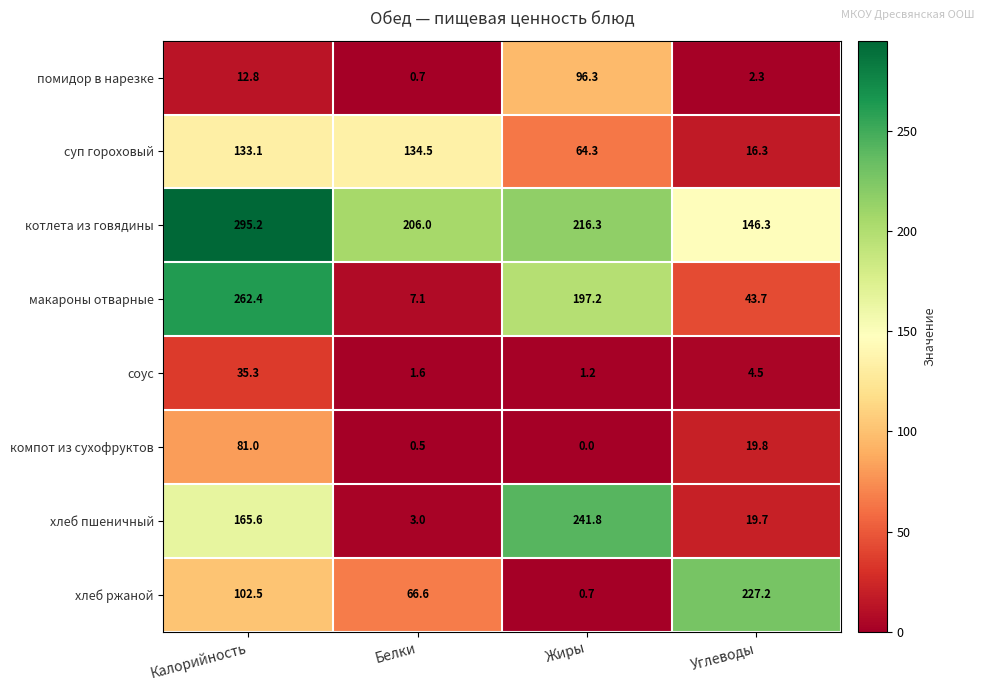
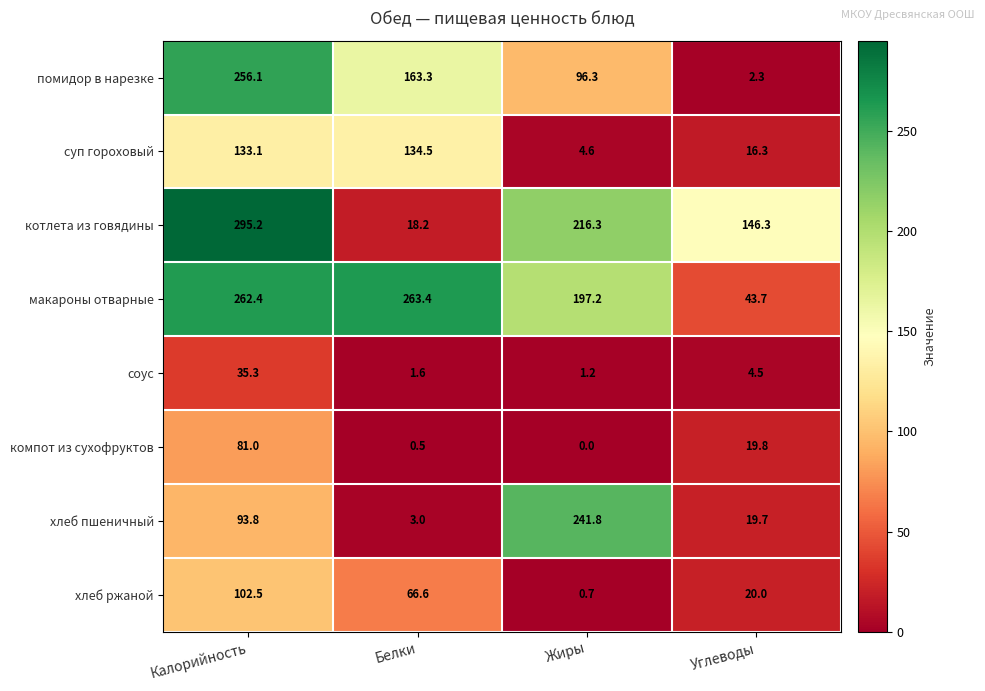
  {
    "помидор в нарезке": {
-     "Калорийность": 12.8,
-     "Белки": 0.7,
+     "Калорийность": 256.1,
+     "Белки": 163.3,
      "Жиры": 96.3,
      "Углеводы": 2.3
    },
    "суп гороховый": {
      "Калорийность": 133.1,
      "Белки": 134.5,
-     "Жиры": 64.3,
+     "Жиры": 4.6,
      "Углеводы": 16.3
    },
    "котлета из говядины": {
      "Калорийность": 295.2,
-     "Белки": 206.0,
+     "Белки": 18.2,
      "Жиры": 216.3,
      "Углеводы": 146.3
    },
    "макароны отварные": {
      "Калорийность": 262.4,
-     "Белки": 7.1,
+     "Белки": 263.4,
      "Жиры": 197.2,
      "Углеводы": 43.7
    },
    "соус": {
      "Калорийность": 35.3,
      "Белки": 1.6,
      "Жиры": 1.2,
      "Углеводы": 4.5
    },
    "компот из сухофруктов": {
      "Калорийность": 81.0,
      "Белки": 0.5,
      "Жиры": 0.0,
      "Углеводы": 19.8
    },
    "хлеб пшеничный": {
-     "Калорийность": 165.6,
+     "Калорийность": 93.8,
      "Белки": 3.0,
      "Жиры": 241.8,
      "Углеводы": 19.7
    },
    "хлеб ржаной": {
      "Калорийность": 102.5,
      "Белки": 66.6,
      "Жиры": 0.7,
-     "Углеводы": 227.2
+     "Углеводы": 20.0
    }
  }
